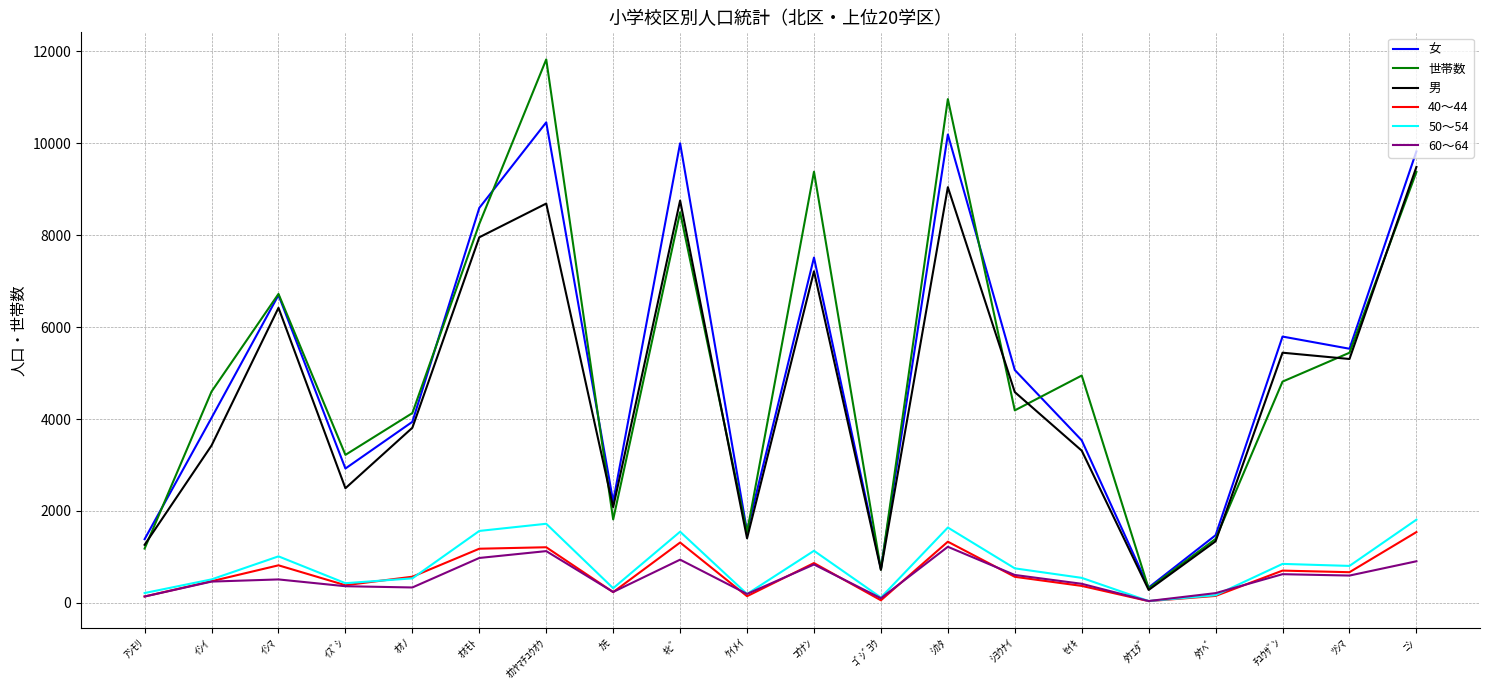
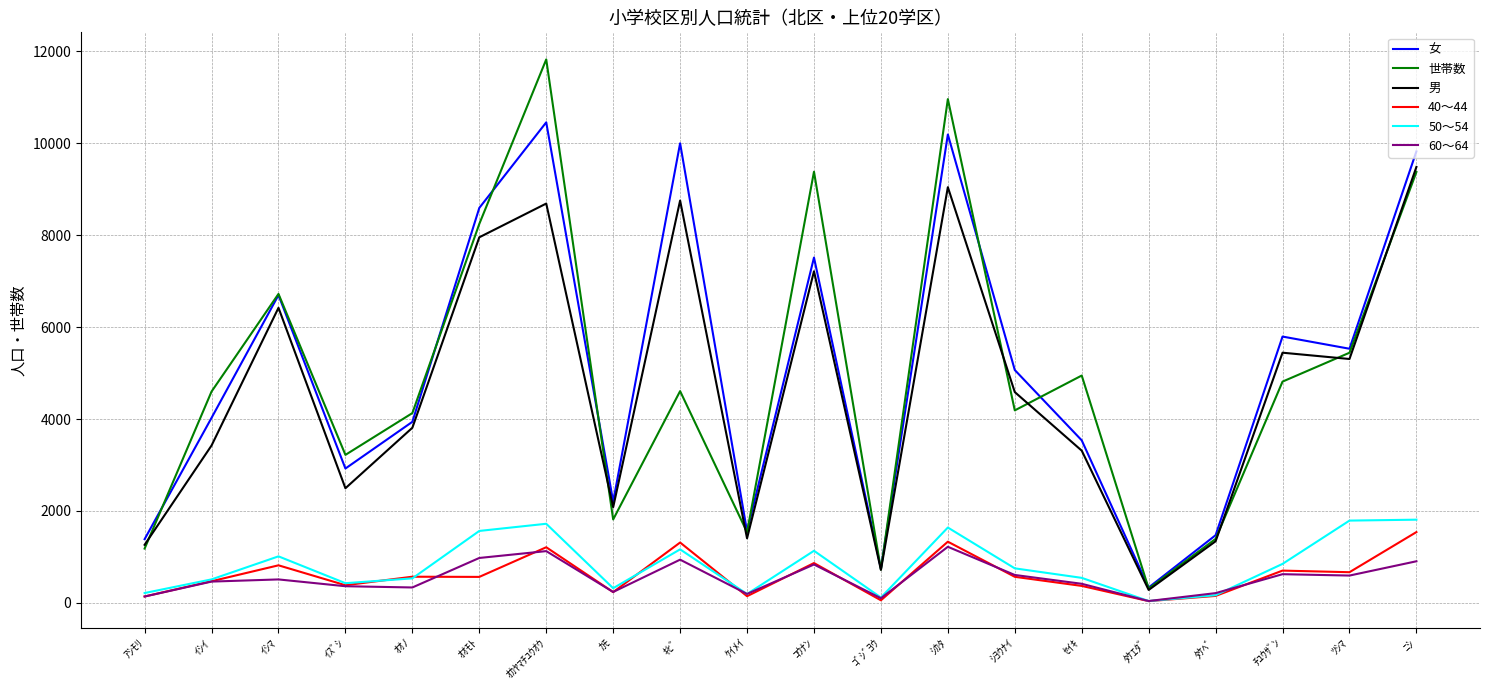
  {
    "女": {
      "ｱｼﾓﾘ": 1400,
      "ｲｼｲ": 4000,
      "ｲｽﾞｼ": 2900,
      "ｵｵﾉ": 3900,
      "ｵｵﾓﾄ": 8600,
      "ｵｶﾔﾏﾁﾕｳｵｳ": 10500,
      "ｶﾓ": 2200,
      "ｷﾋﾞ": 10000,
      "ｺｳﾅﾝ": 7500,
      "ｼｶﾀ": 10200,
      "ｼﾖｳﾅｲ": 5100,
      "ｾｲｷ": 3500,
      "ﾀｹﾍﾞ": 1500,
      "ﾁﾕｳｻﾞﾝ": 5800,
      "ﾂｼﾏ": 5500
    },
    "世帯数": {
      "ｱｼﾓﾘ": 1200,
      "ｲｼｲ": 4600,
      "ｲｽﾞｼ": 3200,
      "ｵｵﾉ": 4100,
      "ｵｵﾓﾄ": 8200,
      "ｵｶﾔﾏﾁﾕｳｵｳ": 11800,
      "ｶﾓ": 1800,
-     "ｷﾋﾞ": 8500,
+     "ｷﾋﾞ": 4600,
      "ｺｳﾅﾝ": 9400,
      "ｼｶﾀ": 11000,
      "ｼﾖｳﾅｲ": 4200,
      "ｾｲｷ": 4900,
      "ﾁﾕｳｻﾞﾝ": 4800,
      "ﾂｼﾏ": 5400,
      "ﾆｼ": 9400
    },
    "男": {
      "ｱｼﾓﾘ": 1300,
      "ｲｼｲ": 3400,
      "ｲｼﾏ": 6400,
      "ｲｽﾞｼ": 2500,
      "ｵｵﾉ": 3800,
      "ｵｵﾓﾄ": 8000,
      "ｵｶﾔﾏﾁﾕｳｵｳ": 8700,
      "ｶﾓ": 2100,
      "ｷﾋﾞ": 8800,
      "ｹｲﾒｲ": 1400,
      "ｺｳﾅﾝ": 7200,
      "ｼｶﾀ": 9000,
      "ｼﾖｳﾅｲ": 4600,
      "ｾｲｷ": 3300,
      "ﾁﾕｳｻﾞﾝ": 5400,
      "ﾂｼﾏ": 5300,
      "ﾆｼ": 9500
    },
    "40～44": {
      "ｲｼﾏ": 800,
-     "ｵｵﾓﾄ": 1200,
+     "ｵｵﾓﾄ": 600,
      "ｵｶﾔﾏﾁﾕｳｵｳ": 1200,
      "ｷﾋﾞ": 1300,
      "ｼｶﾀ": 1300,
      "ﾁﾕｳｻﾞﾝ": 700,
      "ﾂｼﾏ": 700,
      "ﾆｼ": 1500
    },
    "50～54": {
      "ｱｼﾓﾘ": 200,
      "ｲｼﾏ": 1000,
      "ｵｵﾓﾄ": 1600,
      "ｵｶﾔﾏﾁﾕｳｵｳ": 1700,
      "ｶﾓ": 300,
-     "ｷﾋﾞ": 1500,
+     "ｷﾋﾞ": 1200,
      "ｺｳﾅﾝ": 1100,
      "ｼｶﾀ": 1600,
      "ｼﾖｳﾅｲ": 800,
      "ｾｲｷ": 500,
      "ﾁﾕｳｻﾞﾝ": 800,
-     "ﾂｼﾏ": 800,
+     "ﾂｼﾏ": 1800,
      "ﾆｼ": 1800
    },
    "60～64": {
      "ｲｼﾏ": 500,
      "ｵｵﾉ": 300,
      "ｵｵﾓﾄ": 1000,
      "ｵｶﾔﾏﾁﾕｳｵｳ": 1100,
      "ｷﾋﾞ": 900,
      "ｼｶﾀ": 1200,
      "ﾁﾕｳｻﾞﾝ": 600,
      "ﾂｼﾏ": 600,
      "ﾆｼ": 900
    }
  }
